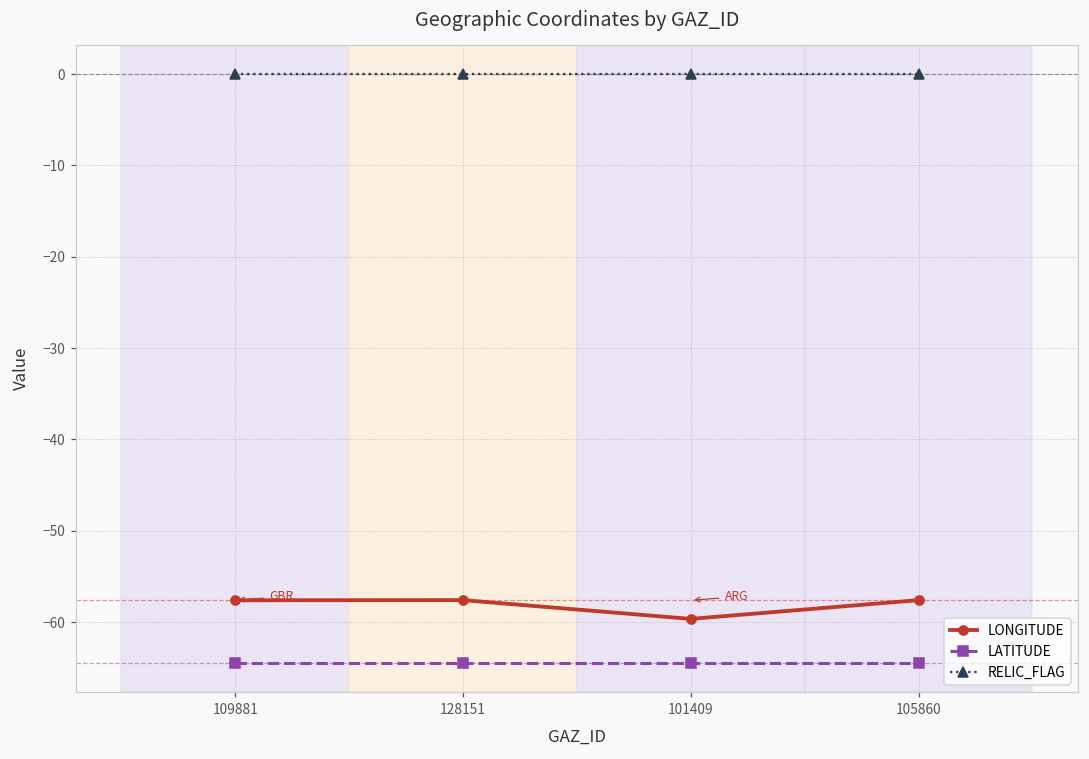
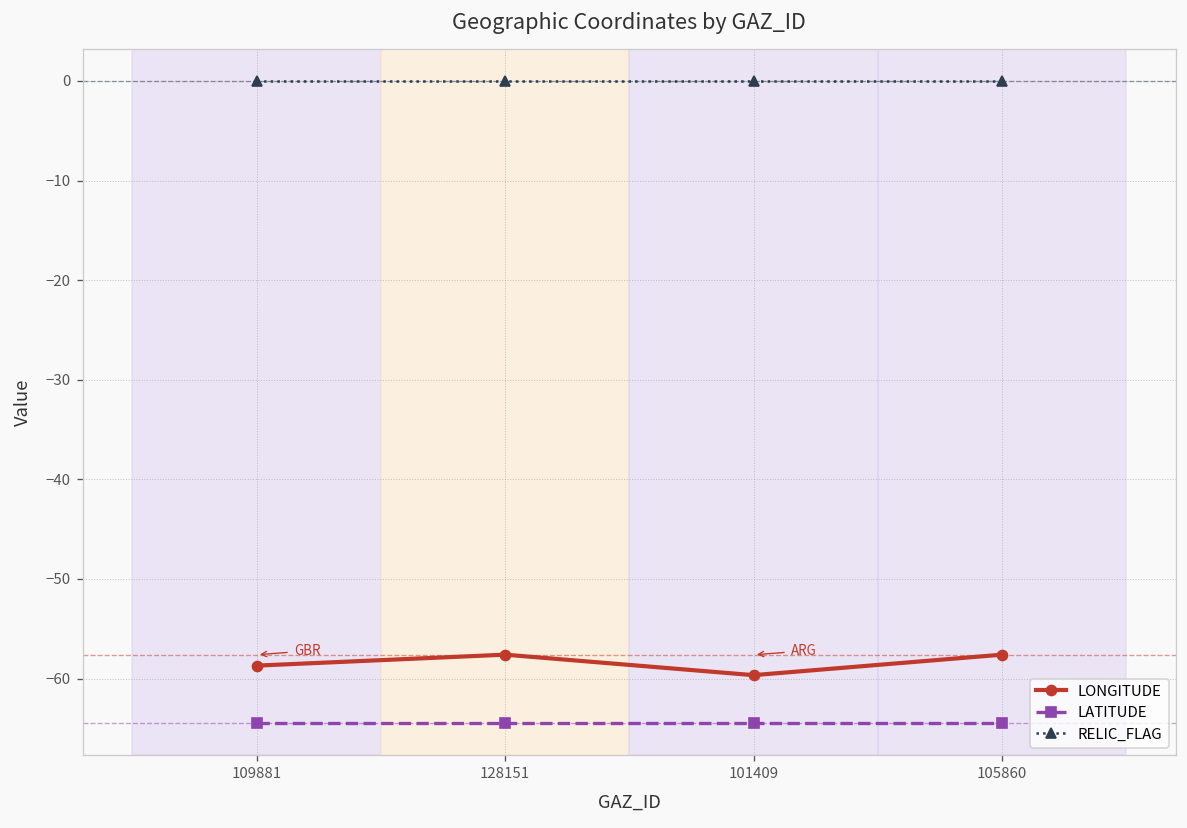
  {
    "LONGITUDE": {
-     "109881": -58,
+     "109881": -59,
      "128151": -58,
      "101409": -60,
      "105860": -58
    },
    "LATITUDE": {
      "109881": -64,
      "128151": -64,
      "101409": -64,
      "105860": -64
    },
    "RELIC_FLAG": {
      "109881": 0,
      "128151": 0,
      "101409": 0,
      "105860": 0
    }
  }
